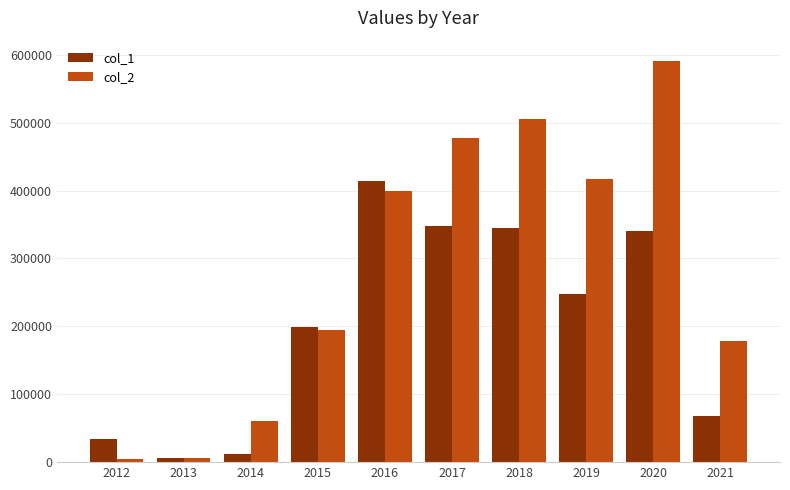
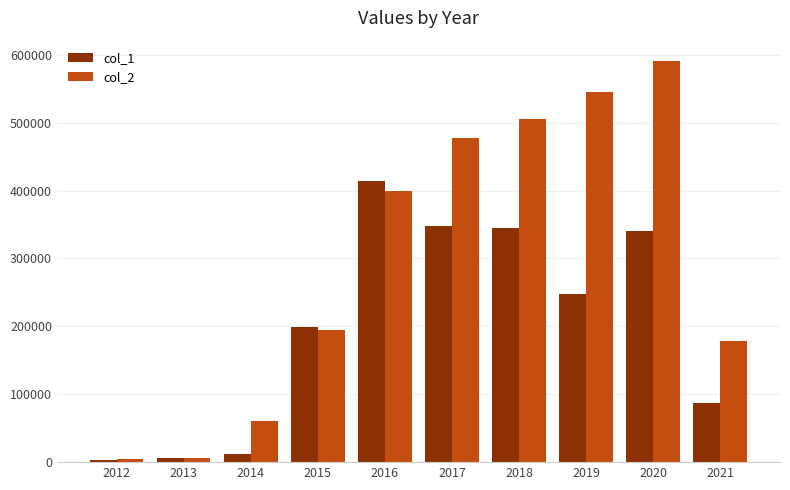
  {
    "col_1": {
-     "2012": 30000,
+     "2012": 0,
      "2013": 10000,
      "2014": 10000,
      "2015": 200000,
      "2016": 410000,
      "2017": 350000,
      "2018": 340000,
      "2019": 250000,
      "2020": 340000,
-     "2021": 70000
+     "2021": 90000
    },
    "col_2": {
      "2012": 0,
      "2013": 10000,
      "2014": 60000,
      "2015": 190000,
      "2016": 400000,
      "2017": 480000,
      "2018": 510000,
-     "2019": 420000,
+     "2019": 550000,
      "2020": 590000,
      "2021": 180000
    }
  }
